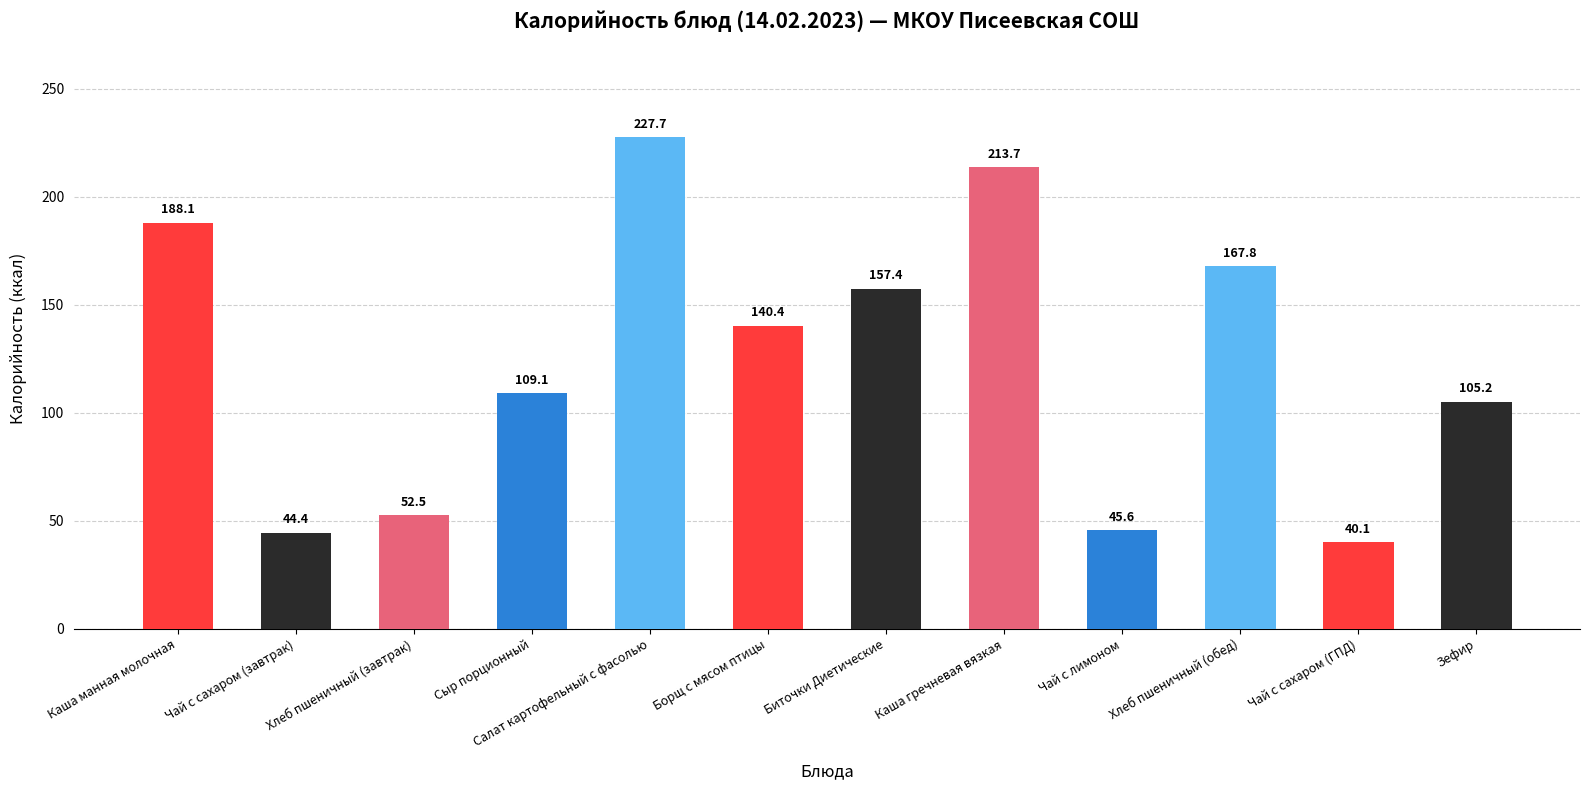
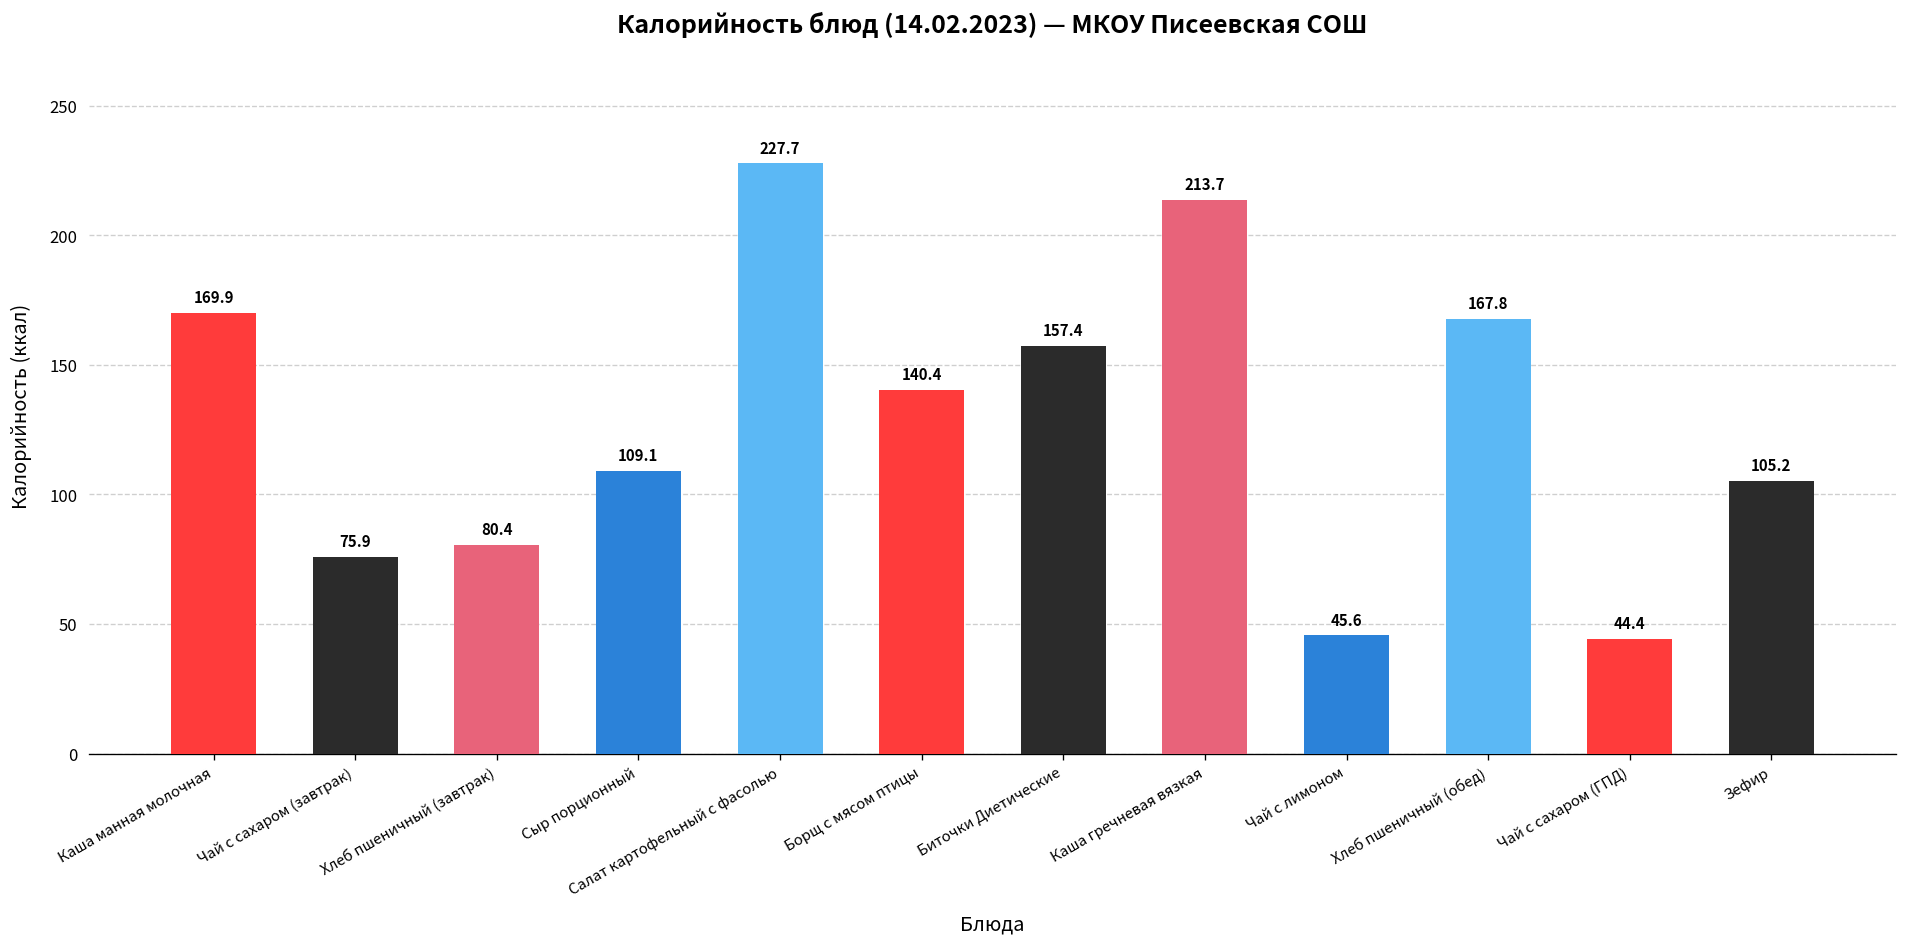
  {
-   "Каша манная молочная": 188.1,
-   "Чай с сахаром (завтрак)": 44.4,
-   "Хлеб пшеничный (завтрак)": 52.5,
+   "Каша манная молочная": 169.9,
+   "Чай с сахаром (завтрак)": 75.9,
+   "Хлеб пшеничный (завтрак)": 80.4,
    "Сыр порционный": 109.1,
    "Салат картофельный с фасолью": 227.7,
    "Борщ с мясом птицы": 140.4,
    "Биточки Диетические": 157.4,
    "Каша гречневая вязкая": 213.7,
    "Чай с лимоном": 45.6,
    "Хлеб пшеничный (обед)": 167.8,
-   "Чай с сахаром (ГПД)": 40.1,
+   "Чай с сахаром (ГПД)": 44.4,
    "Зефир": 105.2
  }
